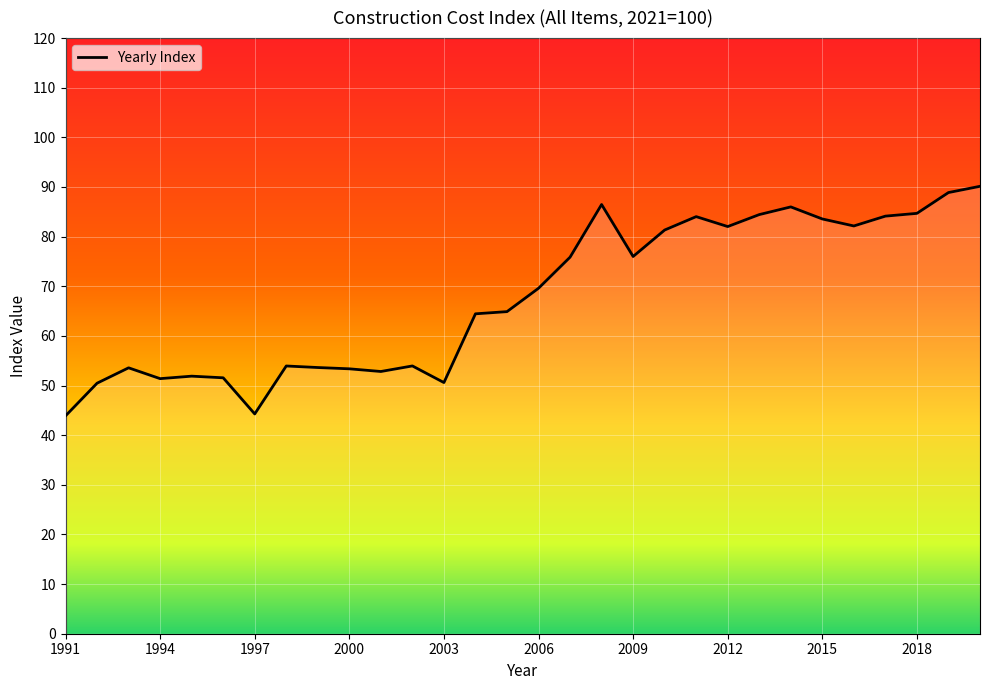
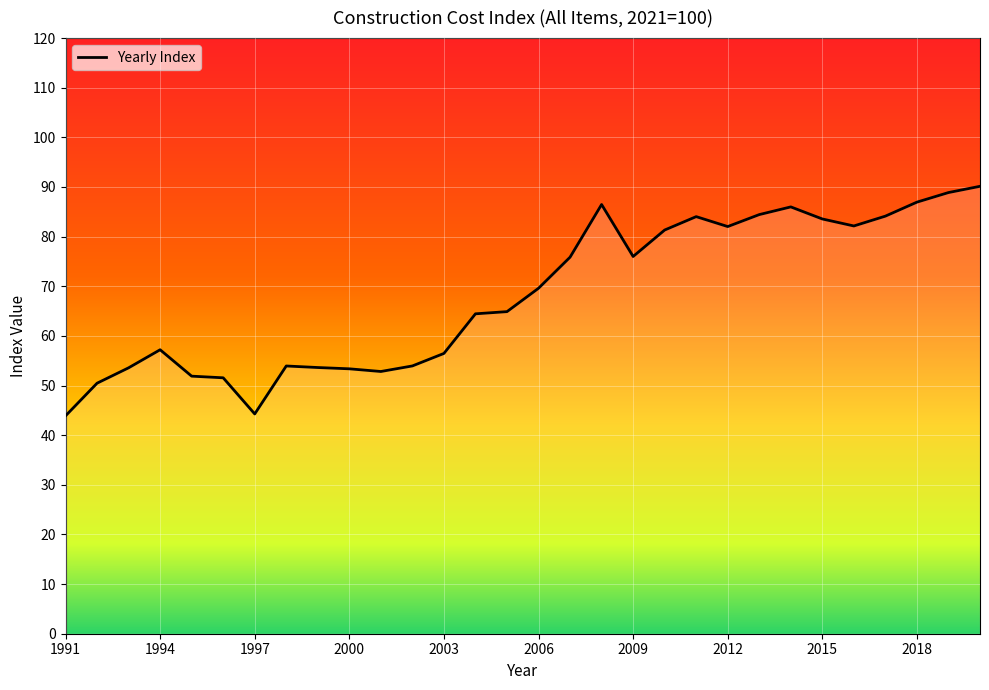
  {
    "1991": 44,
-   "1994": 51,
+   "1994": 57,
    "1997": 44,
    "2000": 53,
-   "2003": 51,
+   "2003": 56,
    "2006": 70,
    "2009": 76,
    "2012": 82,
    "2015": 84,
-   "2018": 85
+   "2018": 87
  }
